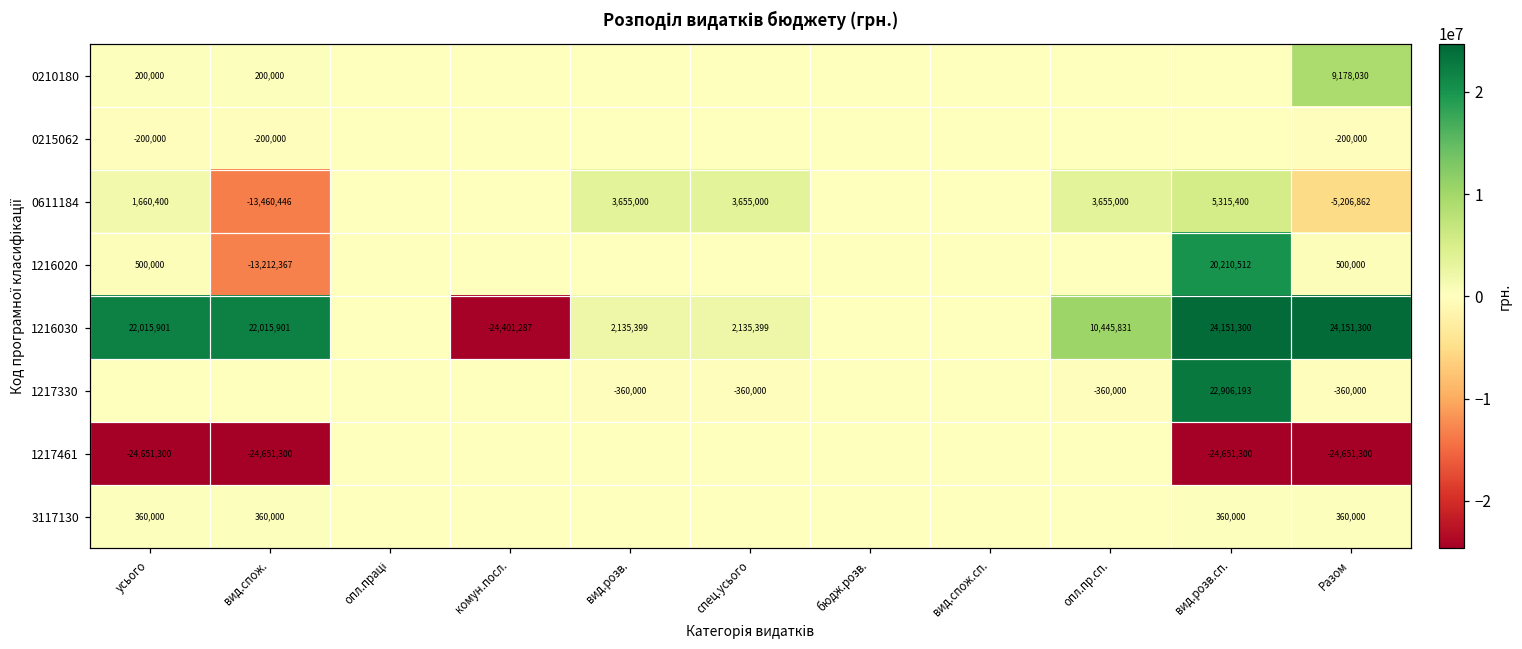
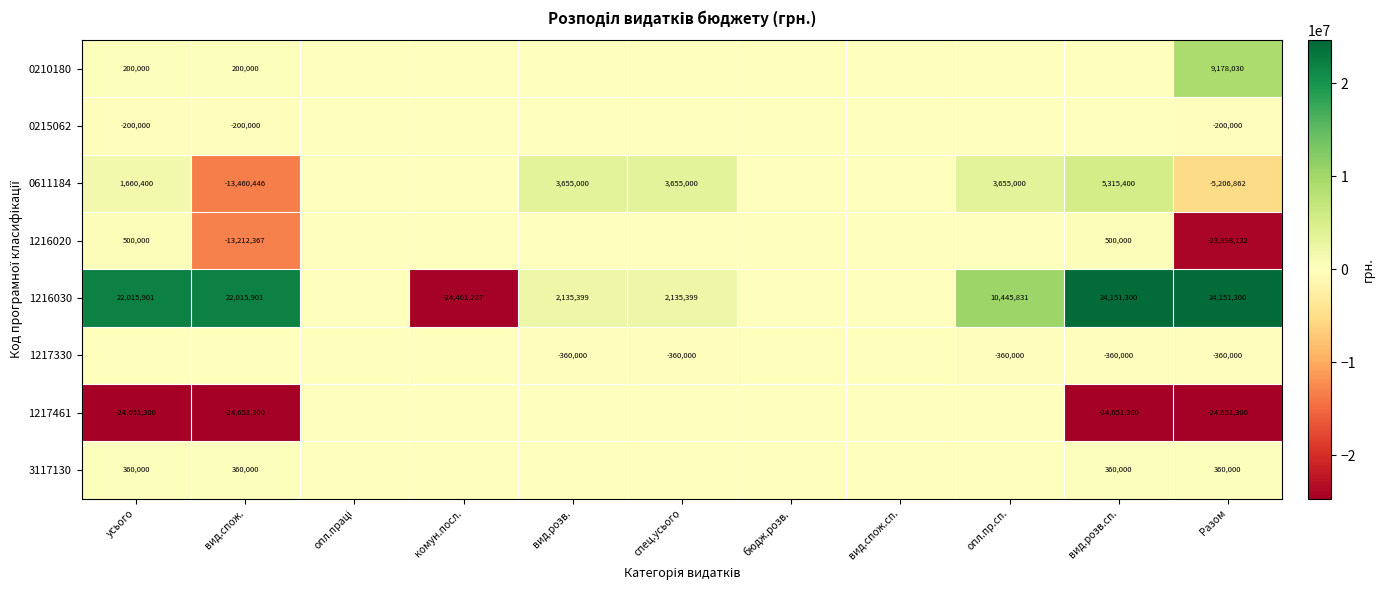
  {
    "0210180": {
      "усього": "200,000",
      "вид.спож.": "200,000",
      "Разом": "9,178,030"
    },
    "0215062": {
      "усього": "-200,000",
      "вид.спож.": "-200,000",
      "Разом": "-200,000"
    },
    "0611184": {
      "усього": "1,660,400",
      "вид.спож.": "-13,460,446",
      "вид.розв.": "3,655,000",
      "спец.усього": "3,655,000",
      "опл.пр.сп.": "3,655,000",
      "вид.розв.сп.": "5,315,400",
      "Разом": "-5,206,862"
    },
    "1216020": {
      "усього": "500,000",
      "вид.спож.": "-13,212,367",
-     "вид.розв.сп.": "20,210,512",
-     "Разом": "500,000"
+     "вид.розв.сп.": "500,000",
+     "Разом": "-23,898,132"
    },
    "1216030": {
      "усього": "22,015,901",
      "вид.спож.": "22,015,901",
      "комун.посл.": "-24,401,287",
      "вид.розв.": "2,135,399",
      "спец.усього": "2,135,399",
      "опл.пр.сп.": "10,445,831",
      "вид.розв.сп.": "24,151,300",
      "Разом": "24,151,300"
    },
    "1217330": {
      "вид.розв.": "-360,000",
      "спец.усього": "-360,000",
      "опл.пр.сп.": "-360,000",
-     "вид.розв.сп.": "22,906,193",
+     "вид.розв.сп.": "-360,000",
      "Разом": "-360,000"
    },
    "1217461": {
      "усього": "-24,651,300",
      "вид.спож.": "-24,651,300",
      "вид.розв.сп.": "-24,651,300",
      "Разом": "-24,651,300"
    },
    "3117130": {
      "усього": "360,000",
      "вид.спож.": "360,000",
      "вид.розв.сп.": "360,000",
      "Разом": "360,000"
    }
  }
